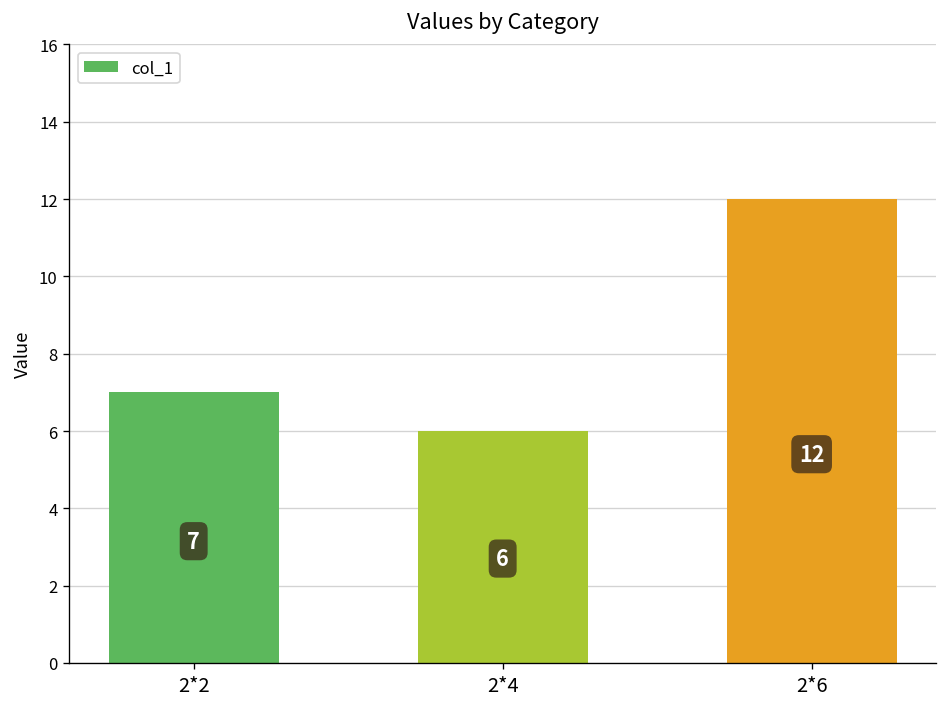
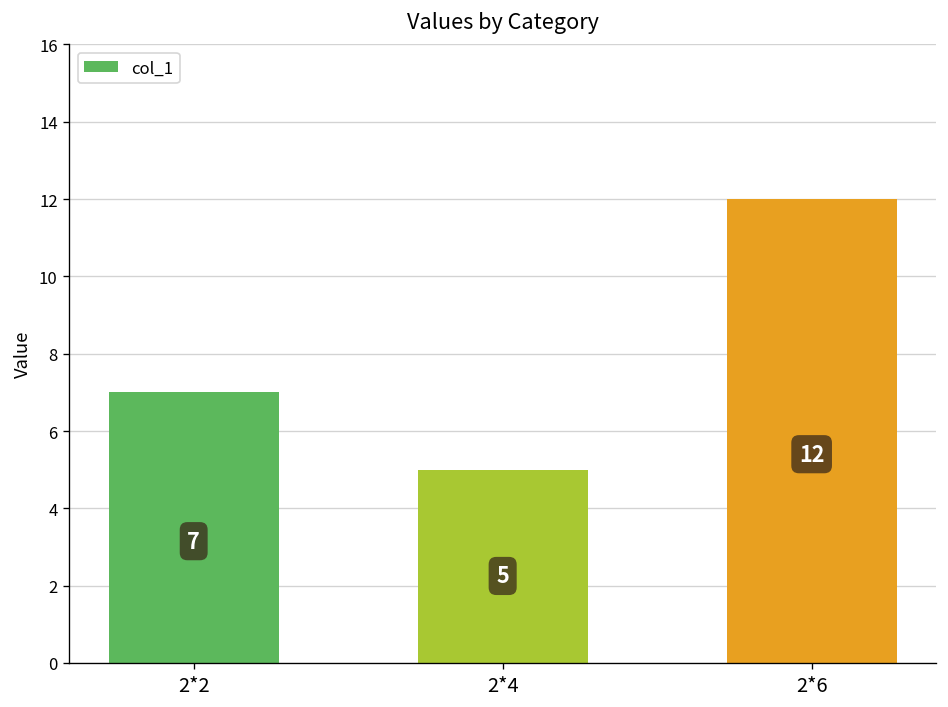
  {
-   "2*4": 6
+   "2*4": 5
  }
